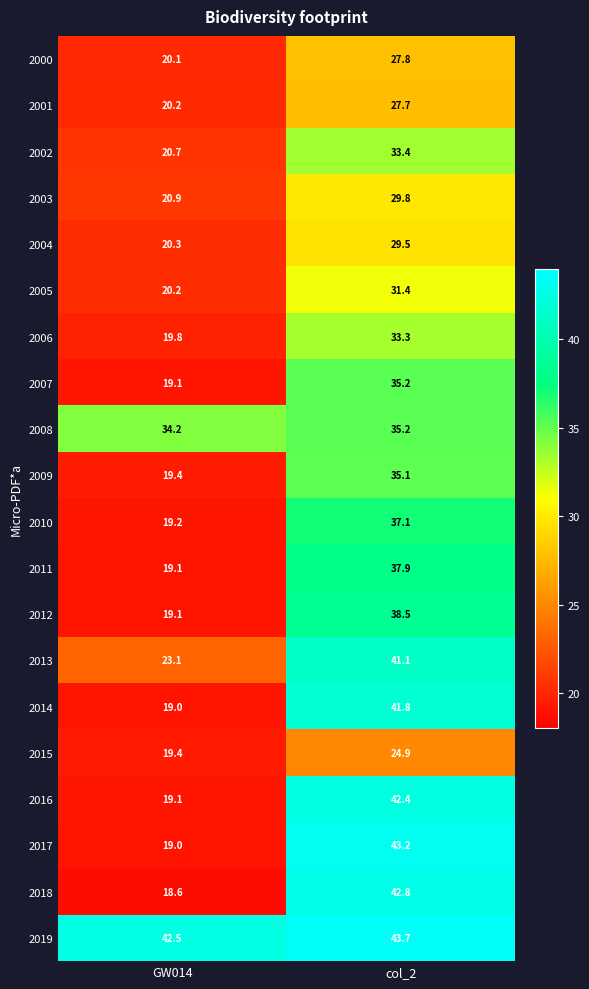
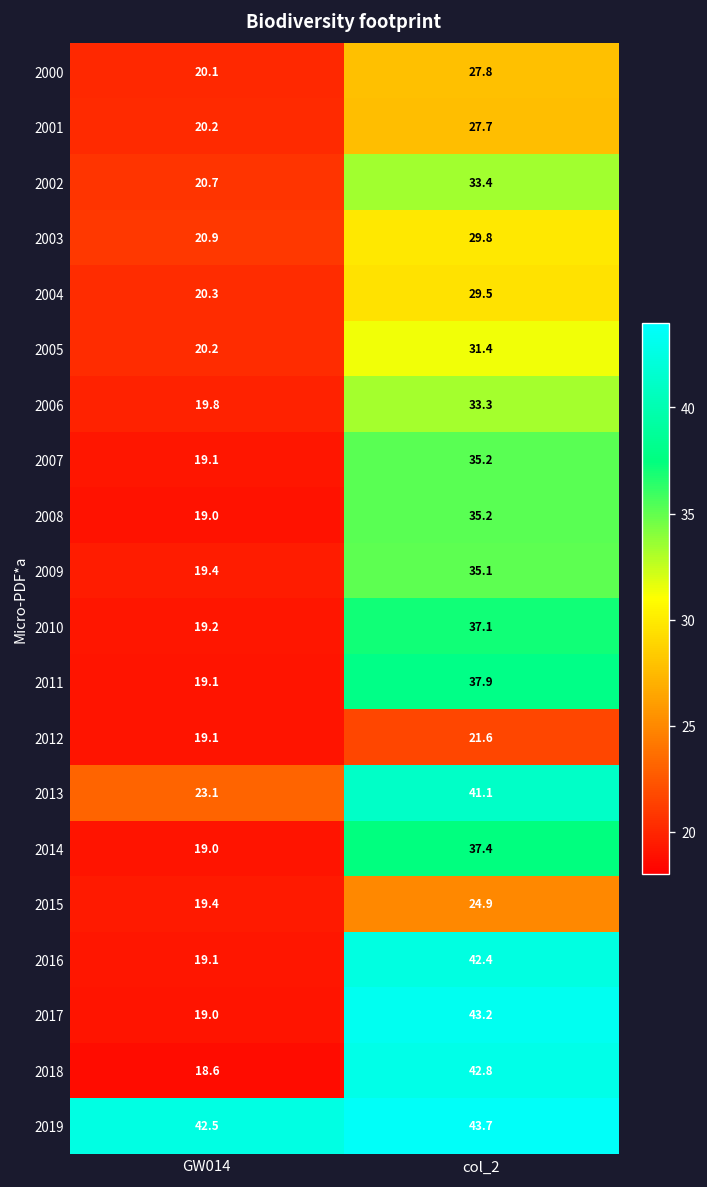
  {
    "2000": {
      "GW014": 20.1,
      "col_2": 27.8
    },
    "2001": {
      "GW014": 20.2,
      "col_2": 27.7
    },
    "2002": {
      "GW014": 20.7,
      "col_2": 33.4
    },
    "2003": {
      "GW014": 20.9,
      "col_2": 29.8
    },
    "2004": {
      "GW014": 20.3,
      "col_2": 29.5
    },
    "2005": {
      "GW014": 20.2,
      "col_2": 31.4
    },
    "2006": {
      "GW014": 19.8,
      "col_2": 33.3
    },
    "2007": {
      "GW014": 19.1,
      "col_2": 35.2
    },
    "2008": {
-     "GW014": 34.2,
+     "GW014": 19.0,
      "col_2": 35.2
    },
    "2009": {
      "GW014": 19.4,
      "col_2": 35.1
    },
    "2010": {
      "GW014": 19.2,
      "col_2": 37.1
    },
    "2011": {
      "GW014": 19.1,
      "col_2": 37.9
    },
    "2012": {
      "GW014": 19.1,
-     "col_2": 38.5
+     "col_2": 21.6
    },
    "2013": {
      "GW014": 23.1,
      "col_2": 41.1
    },
    "2014": {
      "GW014": 19.0,
-     "col_2": 41.8
+     "col_2": 37.4
    },
    "2015": {
      "GW014": 19.4,
      "col_2": 24.9
    },
    "2016": {
      "GW014": 19.1,
      "col_2": 42.4
    },
    "2017": {
      "GW014": 19.0,
      "col_2": 43.2
    },
    "2018": {
      "GW014": 18.6,
      "col_2": 42.8
    },
    "2019": {
      "GW014": 42.5,
      "col_2": 43.7
    }
  }
